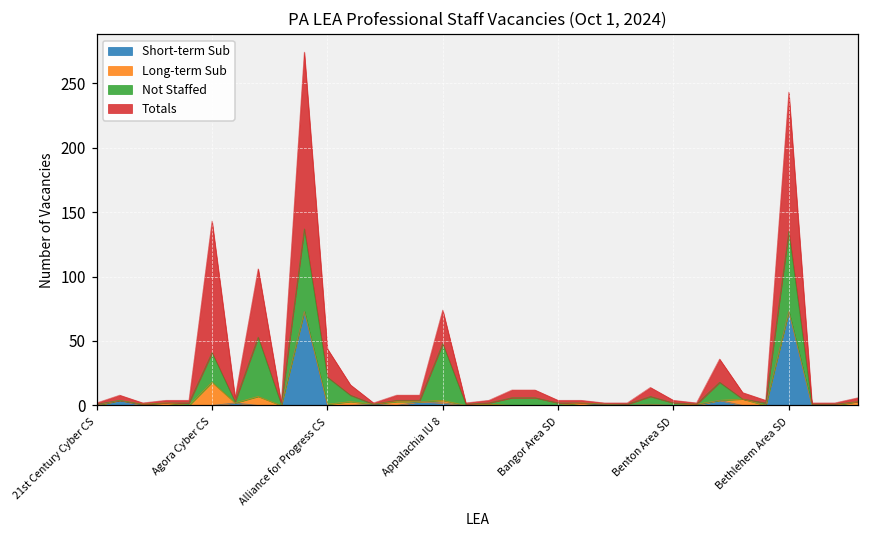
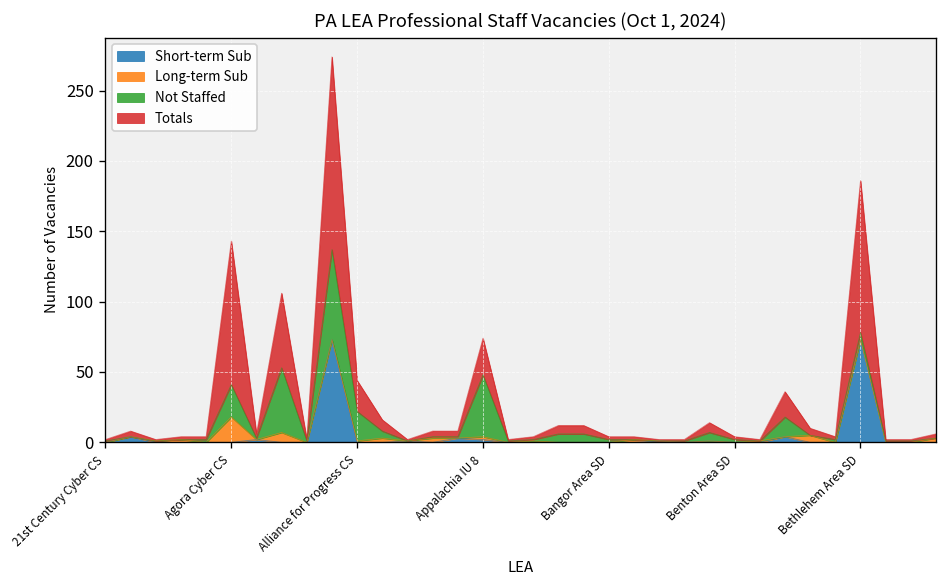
  {
    "Short-term Sub": {
      "Agora Cyber CS": 0
    },
    "Long-term Sub": {
      "Agora Cyber CS": 18
    },
    "Not Staffed": {
      "Agora Cyber CS": 23,
      "Alliance for Progress CS": 21,
      "Appalachia IU 8": 44,
-     "Bethlehem Area SD": 62
+     "Bethlehem Area SD": 5
    },
    "Totals": {
      "Agora Cyber CS": 102,
      "Alliance for Progress CS": 22,
      "Appalachia IU 8": 26,
      "Bethlehem Area SD": 108
    }
  }
